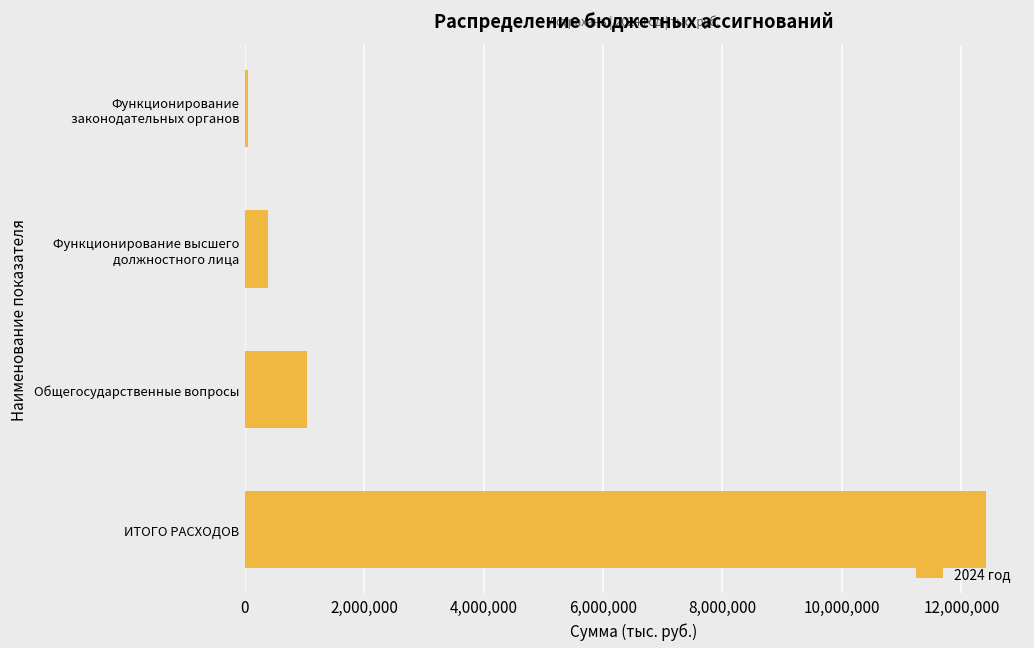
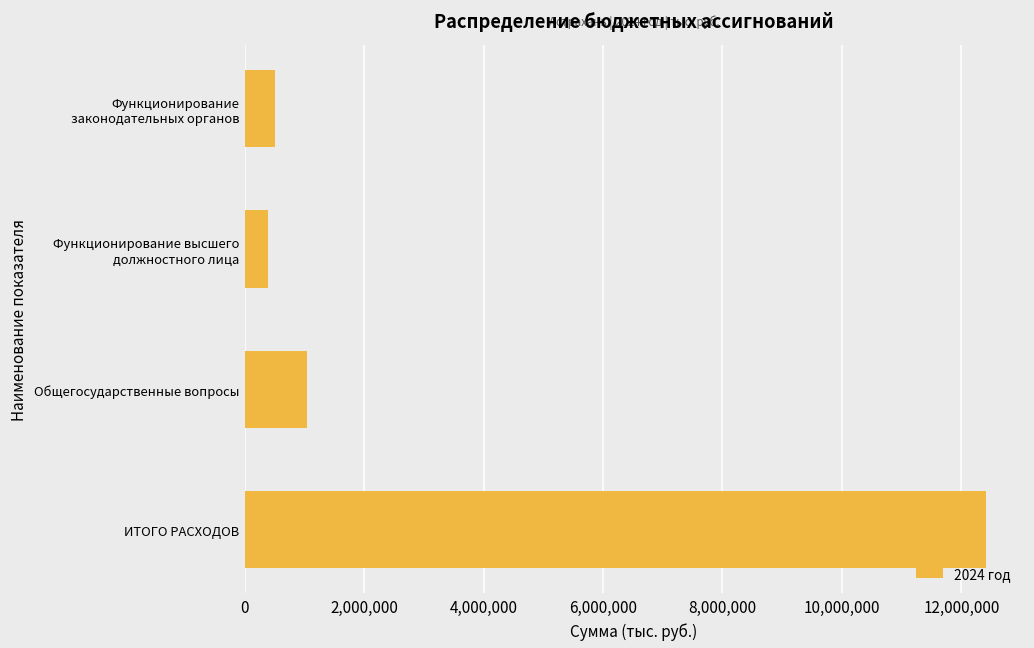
  {
-   "Функционирование законодательных органов": "0",
+   "Функционирование законодательных органов": "500,000",
    "Функционирование высшего должностного лица": "400,000",
    "Общегосударственные вопросы": "1,000,000",
    "ИТОГО РАСХОДОВ": "12,400,000"
  }
